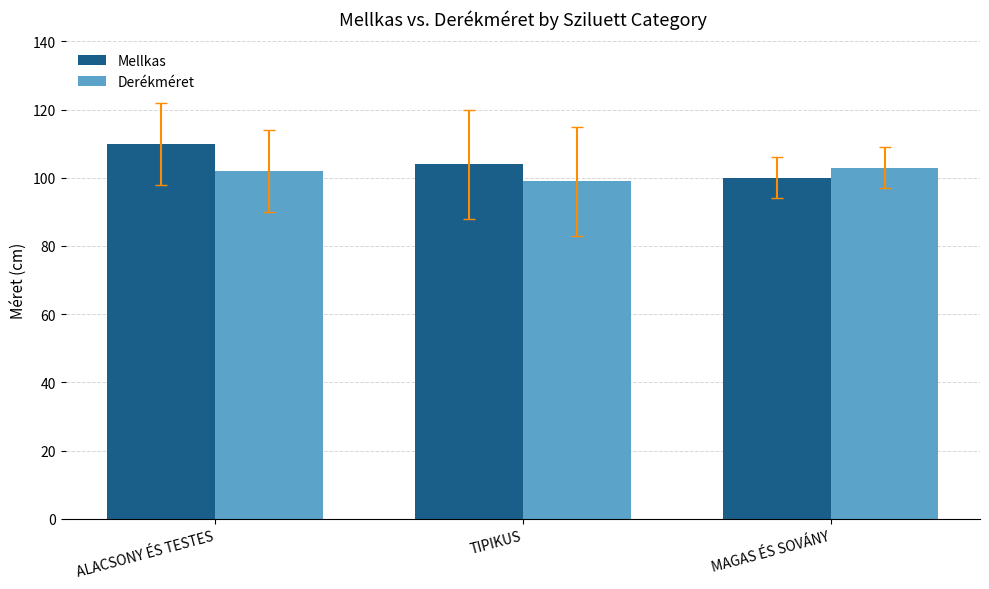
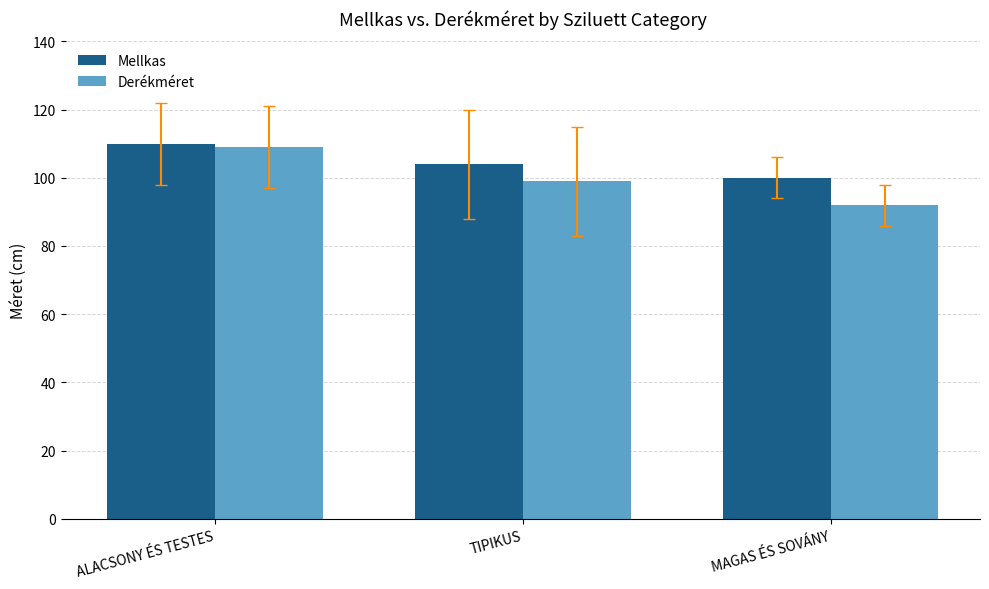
  {
    "Derékméret": {
-     "ALACSONY ÉS TESTES": 102,
+     "ALACSONY ÉS TESTES": 109,
      "TIPIKUS": 99,
-     "MAGAS ÉS SOVÁNY": 103
+     "MAGAS ÉS SOVÁNY": 92
    }
  }
